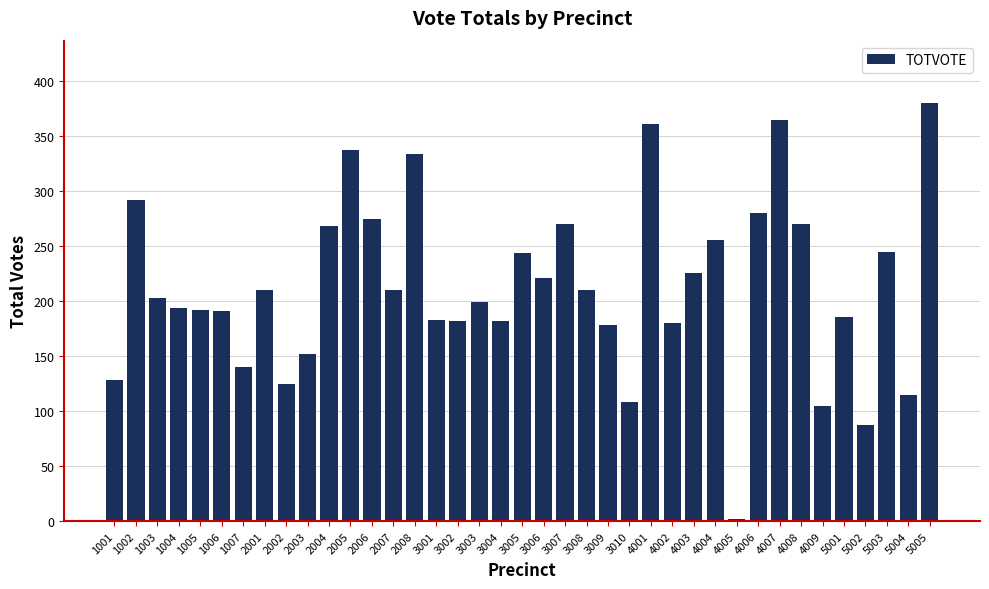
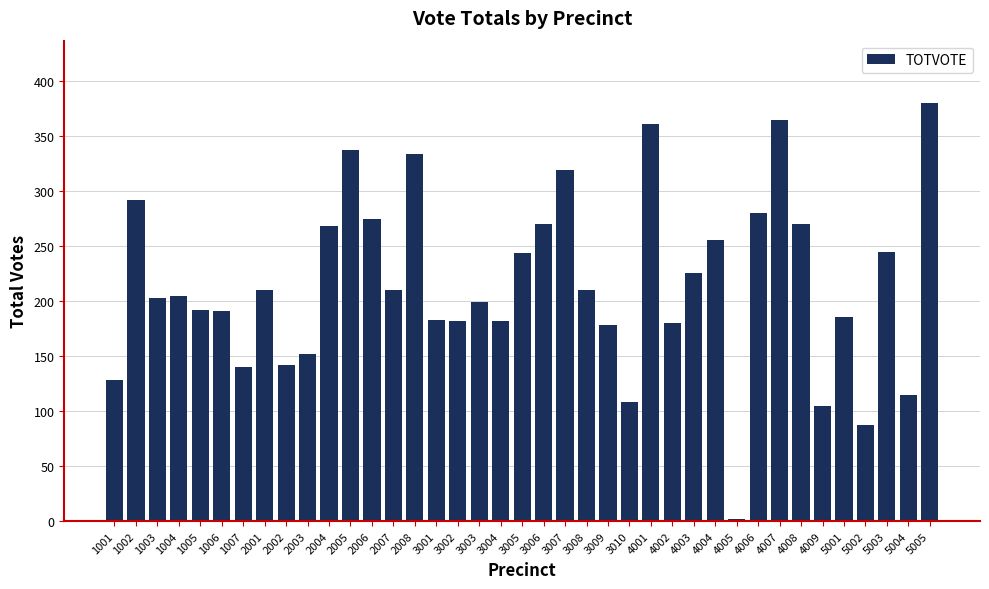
  {
    "1001": 128,
    "1002": 292,
    "1003": 203,
-   "1004": 194,
+   "1004": 205,
    "1005": 192,
    "1006": 191,
    "1007": 140,
    "2001": 210,
-   "2002": 125,
+   "2002": 142,
    "2003": 152,
    "2004": 268,
    "2005": 338,
    "2006": 275,
    "2007": 210,
    "2008": 334,
    "3001": 183,
    "3002": 182,
    "3003": 199,
    "3004": 182,
    "3005": 244,
-   "3006": 221,
-   "3007": 270,
+   "3006": 270,
+   "3007": 319,
    "3008": 210,
    "3009": 178,
    "3010": 108,
    "4001": 361,
    "4002": 180,
    "4003": 226,
    "4004": 256,
    "4006": 280,
    "4007": 365,
    "4008": 270,
    "4009": 105,
    "5001": 186,
    "5002": 87,
    "5003": 245,
    "5004": 115,
    "5005": 380
  }
